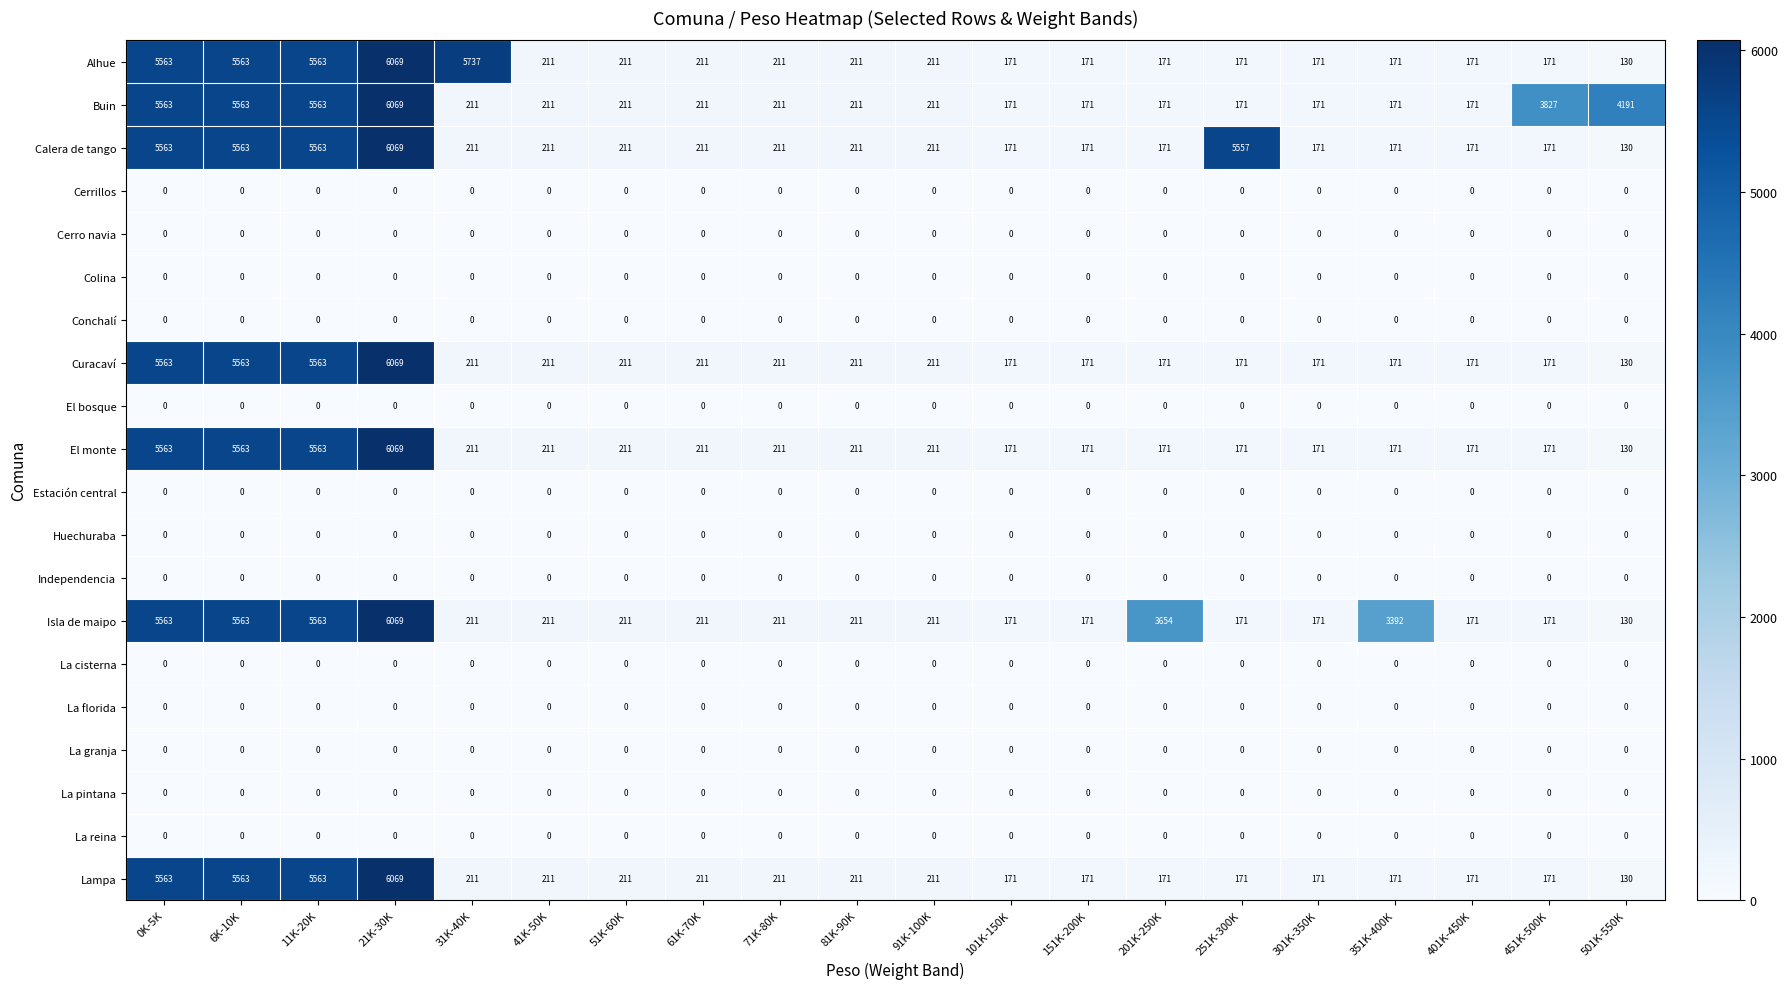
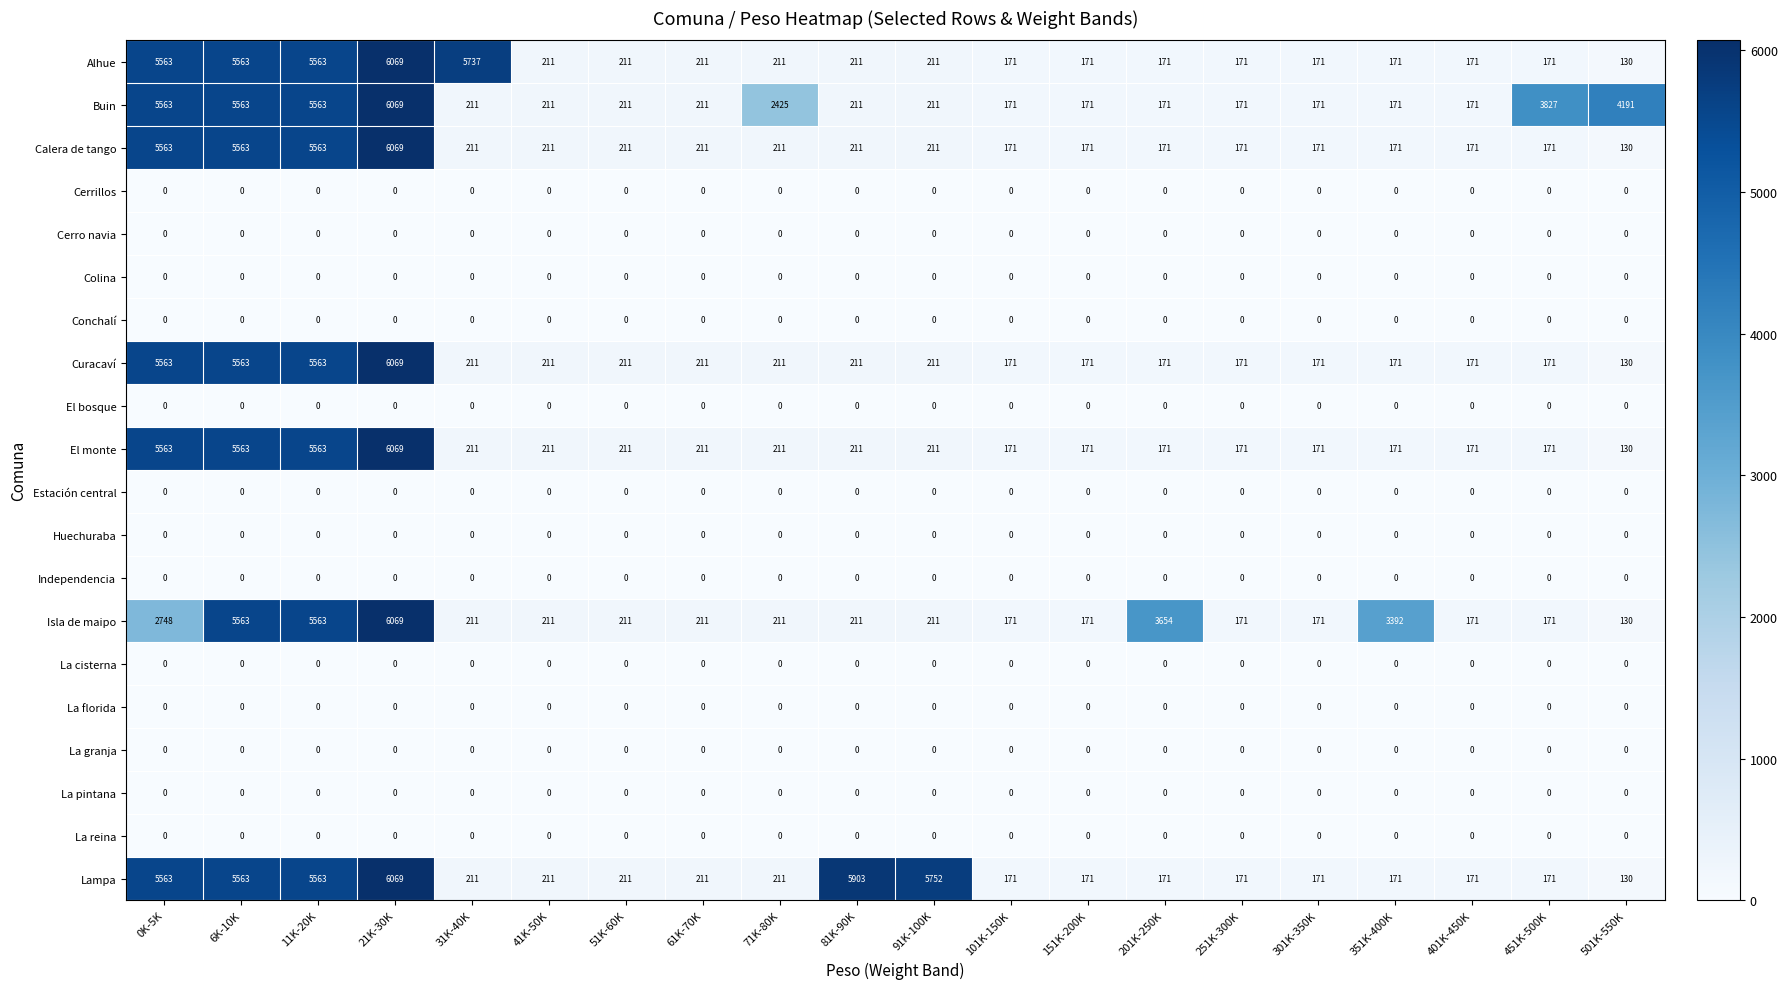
  {
    "Buin": {
      "0K-5K": 5563,
      "6K-10K": 5563,
      "11K-20K": 5563,
      "21K-30K": 6069,
      "31K-40K": 211,
      "41K-50K": 211,
      "51K-60K": 211,
      "61K-70K": 211,
-     "71K-80K": 211,
+     "71K-80K": 2425,
      "81K-90K": 211,
      "91K-100K": 211,
      "101K-150K": 171,
      "151K-200K": 171,
      "201K-250K": 171,
      "251K-300K": 171,
      "301K-350K": 171,
      "351K-400K": 171,
      "401K-450K": 171,
      "451K-500K": 3827,
      "501K-550K": 4191
    },
    "Calera de tango": {
      "0K-5K": 5563,
      "6K-10K": 5563,
      "11K-20K": 5563,
      "21K-30K": 6069,
      "31K-40K": 211,
      "41K-50K": 211,
      "51K-60K": 211,
      "61K-70K": 211,
      "71K-80K": 211,
      "81K-90K": 211,
      "91K-100K": 211,
      "101K-150K": 171,
      "151K-200K": 171,
      "201K-250K": 171,
-     "251K-300K": 5557,
+     "251K-300K": 171,
      "301K-350K": 171,
      "351K-400K": 171,
      "401K-450K": 171,
      "451K-500K": 171,
      "501K-550K": 130
    },
    "Isla de maipo": {
-     "0K-5K": 5563,
+     "0K-5K": 2748,
      "6K-10K": 5563,
      "11K-20K": 5563,
      "21K-30K": 6069,
      "31K-40K": 211,
      "41K-50K": 211,
      "51K-60K": 211,
      "61K-70K": 211,
      "71K-80K": 211,
      "81K-90K": 211,
      "91K-100K": 211,
      "101K-150K": 171,
      "151K-200K": 171,
      "201K-250K": 3654,
      "251K-300K": 171,
      "301K-350K": 171,
      "351K-400K": 3392,
      "401K-450K": 171,
      "451K-500K": 171,
      "501K-550K": 130
    },
    "Lampa": {
      "0K-5K": 5563,
      "6K-10K": 5563,
      "11K-20K": 5563,
      "21K-30K": 6069,
      "31K-40K": 211,
      "41K-50K": 211,
      "51K-60K": 211,
      "61K-70K": 211,
      "71K-80K": 211,
-     "81K-90K": 211,
-     "91K-100K": 211,
+     "81K-90K": 5903,
+     "91K-100K": 5752,
      "101K-150K": 171,
      "151K-200K": 171,
      "201K-250K": 171,
      "251K-300K": 171,
      "301K-350K": 171,
      "351K-400K": 171,
      "401K-450K": 171,
      "451K-500K": 171,
      "501K-550K": 130
    }
  }
